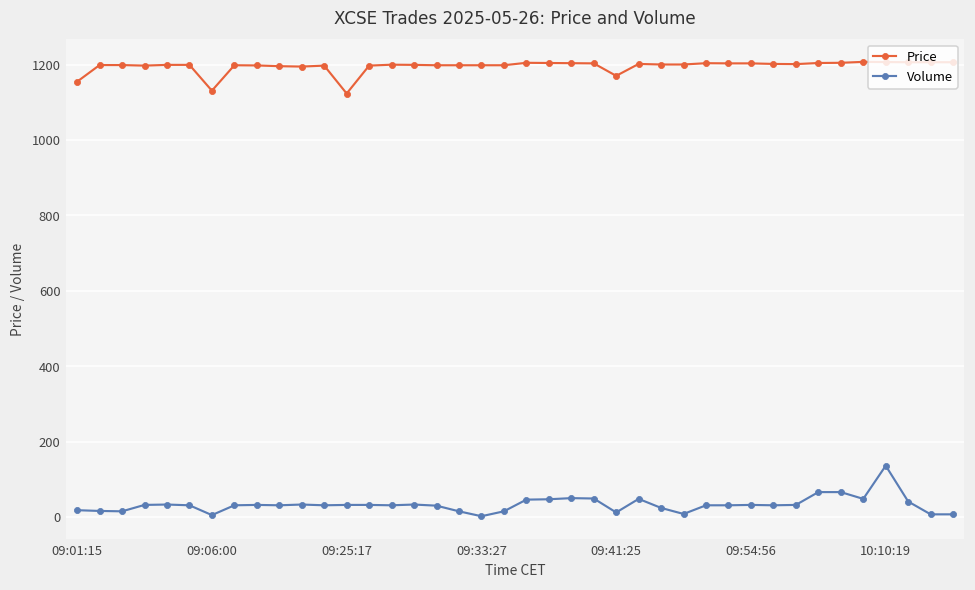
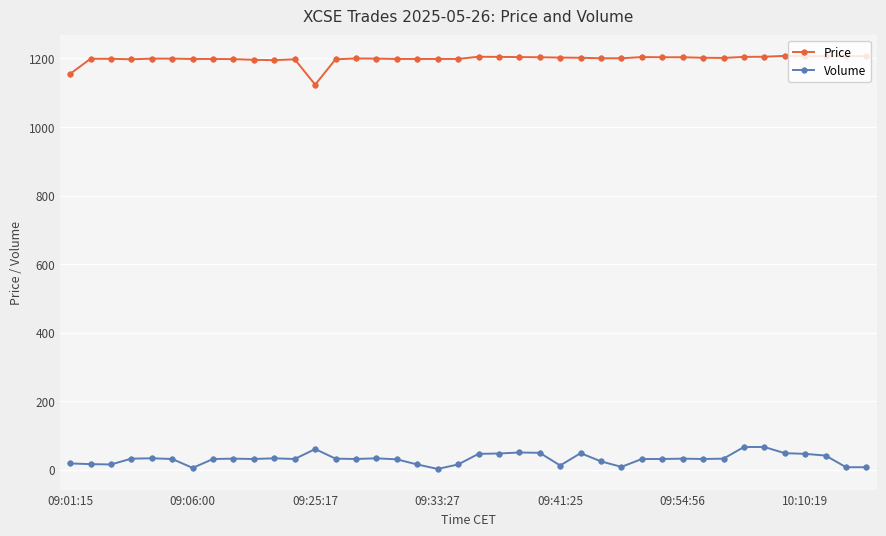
  {
    "Price": {
      "09:01:15": 1160,
-     "09:06:00": 1130,
+     "09:06:00": 1200,
      "09:25:17": 1120,
-     "09:41:25": 1170,
+     "09:41:25": 1200,
      "09:54:56": 1200
    },
    "Volume": {
      "09:01:15": 20,
      "09:06:00": 10,
-     "09:25:17": 30,
+     "09:25:17": 60,
      "09:41:25": 10,
      "09:54:56": 30,
-     "10:10:19": 140
+     "10:10:19": 50
    }
  }
